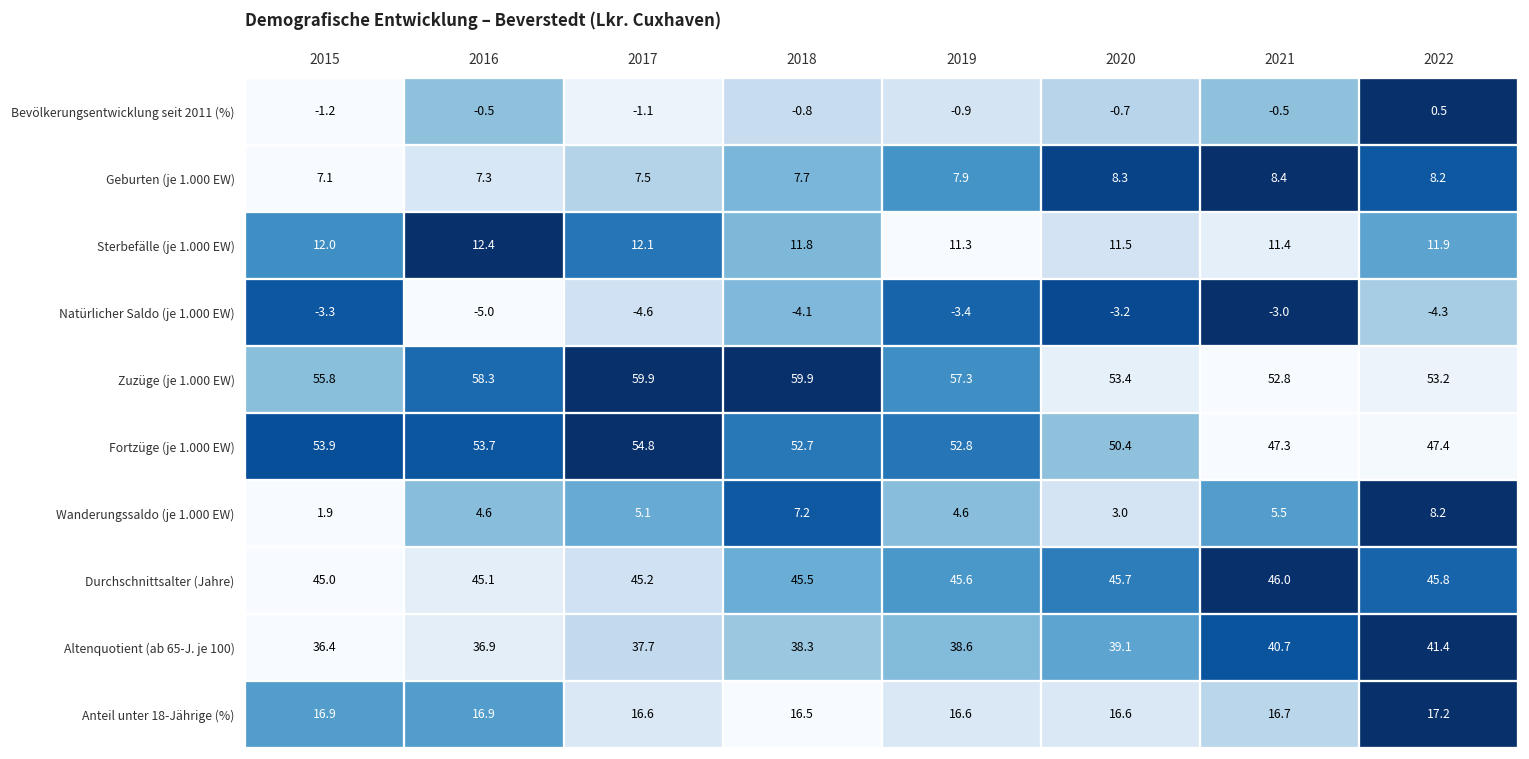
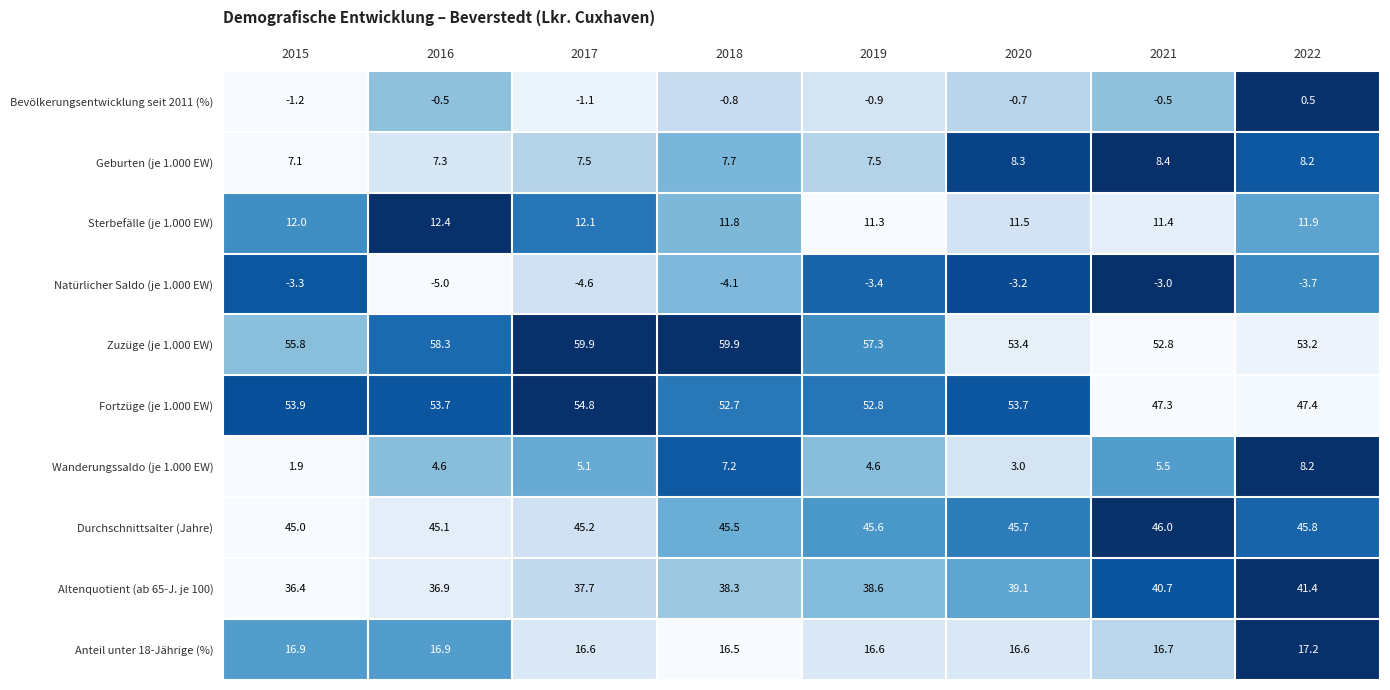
  {
    "Bevölkerungsentwicklung seit 2011 (%)": {
      "2015": -1.2,
      "2016": -0.5,
      "2017": -1.1,
      "2018": -0.8,
      "2019": -0.9,
      "2020": -0.7,
      "2021": -0.5,
      "2022": 0.5
    },
    "Geburten (je 1.000 EW)": {
      "2015": 7.1,
      "2016": 7.3,
      "2017": 7.5,
      "2018": 7.7,
-     "2019": 7.9,
+     "2019": 7.5,
      "2020": 8.3,
      "2021": 8.4,
      "2022": 8.2
    },
    "Sterbefälle (je 1.000 EW)": {
      "2015": 12.0,
      "2016": 12.4,
      "2017": 12.1,
      "2018": 11.8,
      "2019": 11.3,
      "2020": 11.5,
      "2021": 11.4,
      "2022": 11.9
    },
    "Natürlicher Saldo (je 1.000 EW)": {
      "2015": -3.3,
      "2016": -5.0,
      "2017": -4.6,
      "2018": -4.1,
      "2019": -3.4,
      "2020": -3.2,
      "2021": -3.0,
-     "2022": -4.3
+     "2022": -3.7
    },
    "Zuzüge (je 1.000 EW)": {
      "2015": 55.8,
      "2016": 58.3,
      "2017": 59.9,
      "2018": 59.9,
      "2019": 57.3,
      "2020": 53.4,
      "2021": 52.8,
      "2022": 53.2
    },
    "Fortzüge (je 1.000 EW)": {
      "2015": 53.9,
      "2016": 53.7,
      "2017": 54.8,
      "2018": 52.7,
      "2019": 52.8,
-     "2020": 50.4,
+     "2020": 53.7,
      "2021": 47.3,
      "2022": 47.4
    },
    "Wanderungssaldo (je 1.000 EW)": {
      "2015": 1.9,
      "2016": 4.6,
      "2017": 5.1,
      "2018": 7.2,
      "2019": 4.6,
      "2020": 3.0,
      "2021": 5.5,
      "2022": 8.2
    },
    "Durchschnittsalter (Jahre)": {
      "2015": 45.0,
      "2016": 45.1,
      "2017": 45.2,
      "2018": 45.5,
      "2019": 45.6,
      "2020": 45.7,
      "2021": 46.0,
      "2022": 45.8
    },
    "Altenquotient (ab 65-J. je 100)": {
      "2015": 36.4,
      "2016": 36.9,
      "2017": 37.7,
      "2018": 38.3,
      "2019": 38.6,
      "2020": 39.1,
      "2021": 40.7,
      "2022": 41.4
    },
    "Anteil unter 18-Jährige (%)": {
      "2015": 16.9,
      "2016": 16.9,
      "2017": 16.6,
      "2018": 16.5,
      "2019": 16.6,
      "2020": 16.6,
      "2021": 16.7,
      "2022": 17.2
    }
  }
